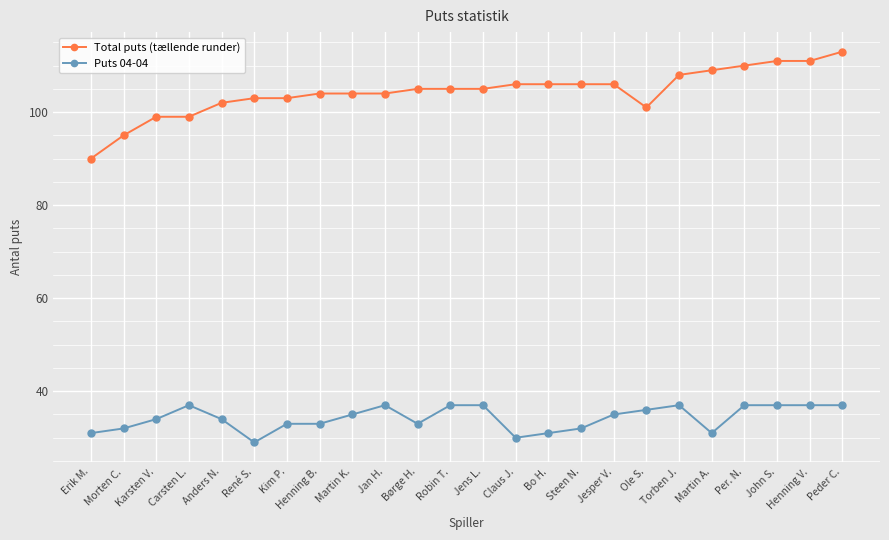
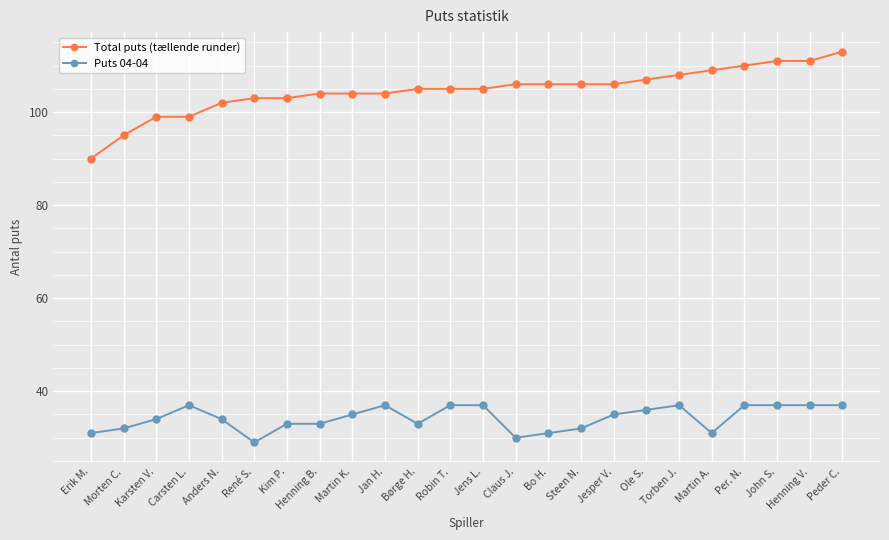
  {
    "Total puts (tællende runder)": {
      "Erik M.": 90,
      "Morten C.": 95,
      "Karsten V.": 99,
      "Carsten L.": 99,
      "Anders N.": 102,
      "René S.": 103,
      "Kim P.": 103,
      "Henning B.": 104,
      "Martin K.": 104,
      "Jan H.": 104,
      "Børge H.": 105,
      "Robin T.": 105,
      "Jens L.": 105,
      "Claus J.": 106,
      "Bo H.": 106,
      "Steen N.": 106,
      "Jesper V.": 106,
-     "Ole S.": 101,
+     "Ole S.": 107,
      "Torben J.": 108,
      "Martin A.": 109,
      "Per. N.": 110,
      "John S.": 111,
      "Henning V.": 111,
      "Peder C.": 113
    },
    "Puts 04-04": {
      "Erik M.": 31,
      "Morten C.": 32,
      "Karsten V.": 34,
      "Carsten L.": 37,
      "Anders N.": 34,
      "René S.": 29,
      "Kim P.": 33,
      "Henning B.": 33,
      "Martin K.": 35,
      "Jan H.": 37,
      "Børge H.": 33,
      "Robin T.": 37,
      "Jens L.": 37,
      "Claus J.": 30,
      "Bo H.": 31,
      "Steen N.": 32,
      "Jesper V.": 35,
      "Ole S.": 36,
      "Torben J.": 37,
      "Martin A.": 31,
      "Per. N.": 37,
      "John S.": 37,
      "Henning V.": 37,
      "Peder C.": 37
    }
  }
